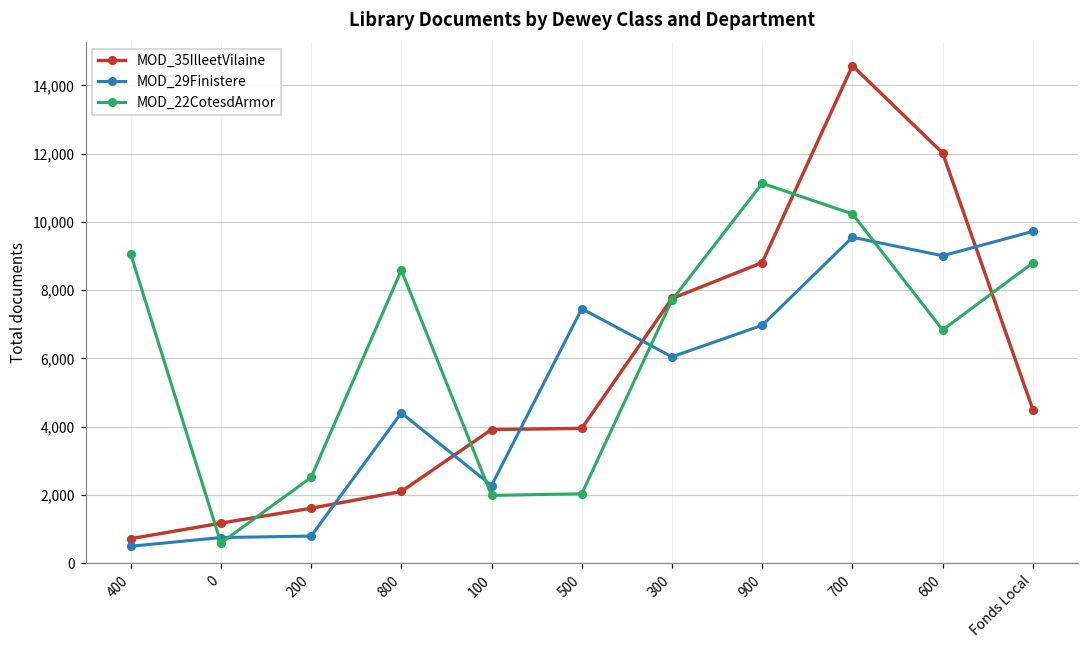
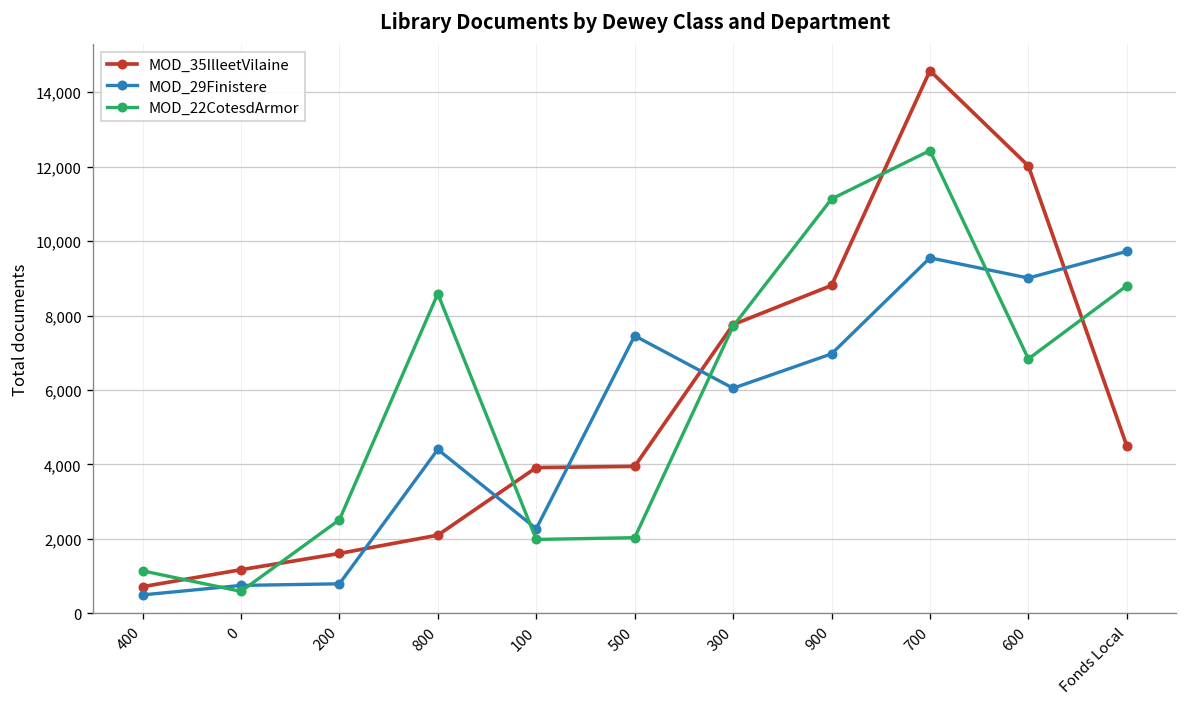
  {
    "MOD_35IlleetVilaine": {
      "400": "700",
      "0": "1,200",
      "200": "1,600",
      "800": "2,100",
      "100": "3,900",
      "500": "3,900",
      "900": "8,800",
      "700": "14,600",
      "600": "12,000",
      "Fonds Local": "4,500"
    },
    "MOD_29Finistere": {
      "400": "500",
      "0": "800",
      "200": "800",
      "800": "4,400",
      "100": "2,300",
      "500": "7,500",
      "300": "6,000",
      "900": "7,000",
      "700": "9,600",
      "600": "9,000",
      "Fonds Local": "9,700"
    },
    "MOD_22CotesdArmor": {
-     "400": "9,100",
+     "400": "1,100",
      "0": "600",
      "200": "2,500",
      "800": "8,600",
      "100": "2,000",
      "500": "2,000",
      "900": "11,100",
-     "700": "10,200",
+     "700": "12,400",
      "600": "6,800",
      "Fonds Local": "8,800"
    }
  }
